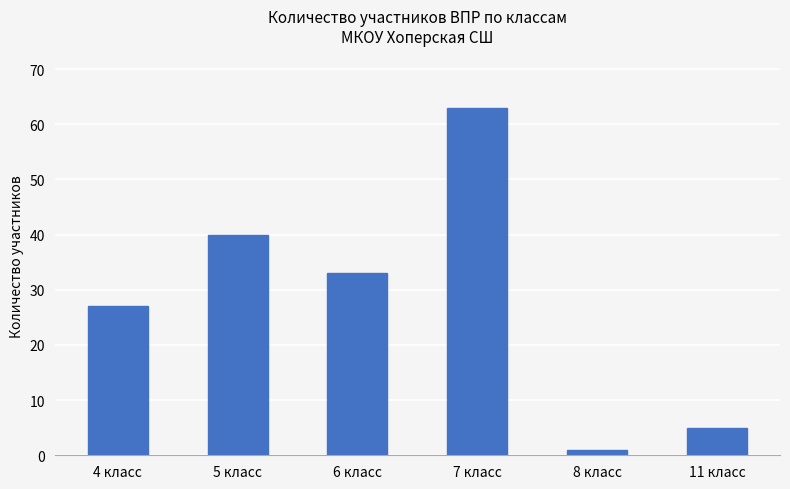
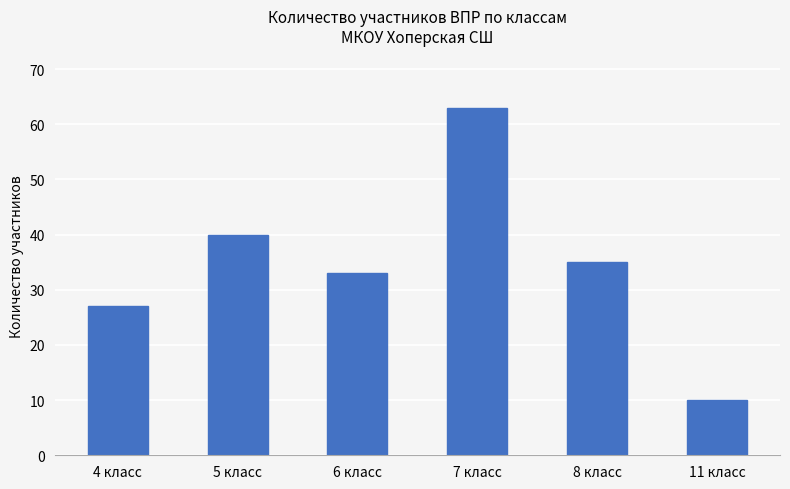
  {
    "4 класс": 27,
    "5 класс": 40,
    "6 класс": 33,
    "7 класс": 63,
-   "8 класс": 1,
-   "11 класс": 5
+   "8 класс": 35,
+   "11 класс": 10
  }
